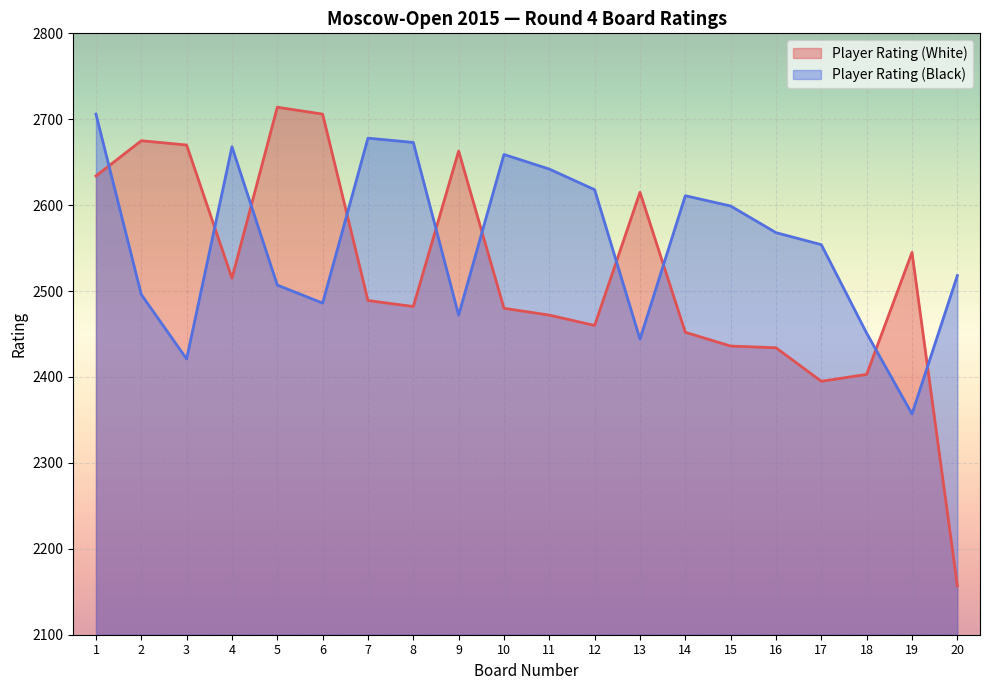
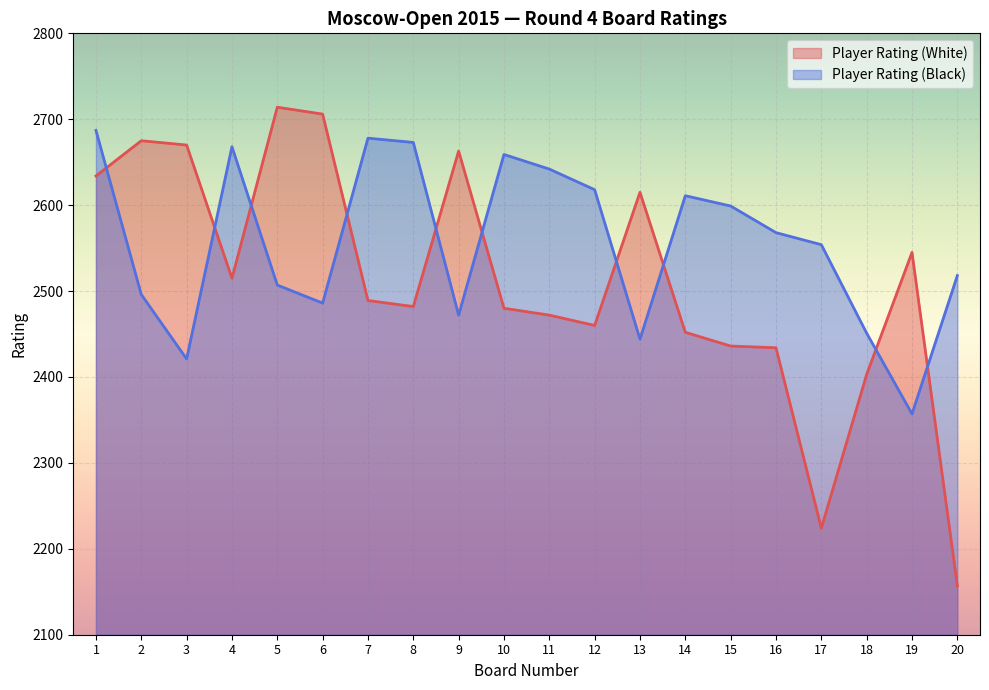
  {
    "Player Rating (White)": {
      "1": 2630,
      "2": 2680,
      "3": 2670,
      "4": 2520,
      "5": 2710,
      "6": 2710,
      "7": 2490,
      "8": 2480,
      "9": 2660,
      "10": 2480,
      "11": 2470,
      "12": 2460,
      "13": 2620,
      "14": 2450,
      "15": 2440,
      "16": 2430,
-     "17": 2400,
+     "17": 2220,
      "18": 2400,
      "19": 2550,
      "20": 2160
    },
    "Player Rating (Black)": {
-     "1": 2710,
+     "1": 2690,
      "2": 2500,
      "3": 2420,
      "4": 2670,
      "5": 2510,
      "6": 2490,
      "7": 2680,
      "8": 2670,
      "9": 2470,
      "10": 2660,
      "11": 2640,
      "12": 2620,
      "13": 2440,
      "14": 2610,
      "15": 2600,
      "16": 2570,
      "17": 2550,
      "18": 2450,
      "19": 2360,
      "20": 2520
    }
  }
